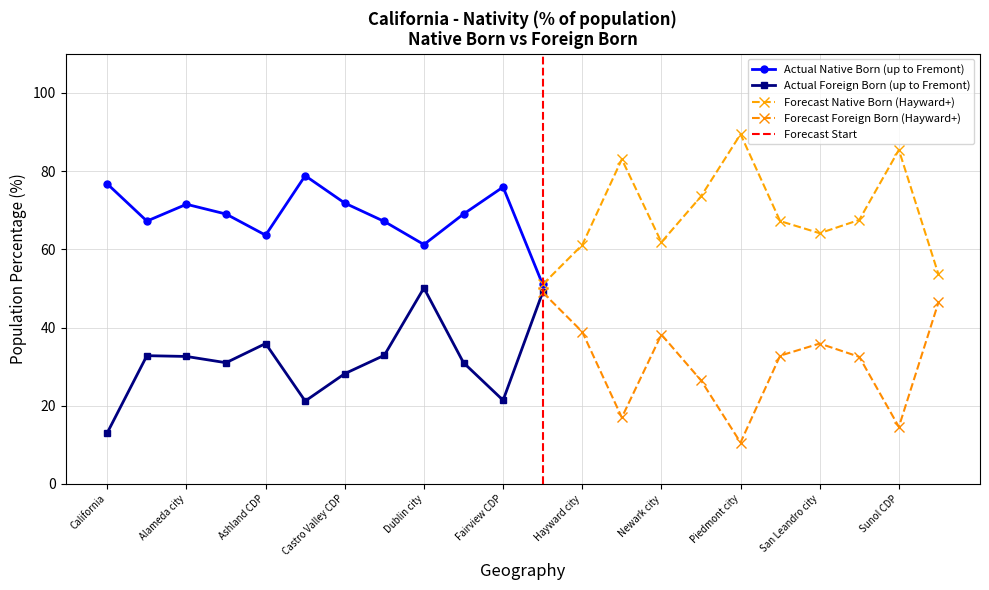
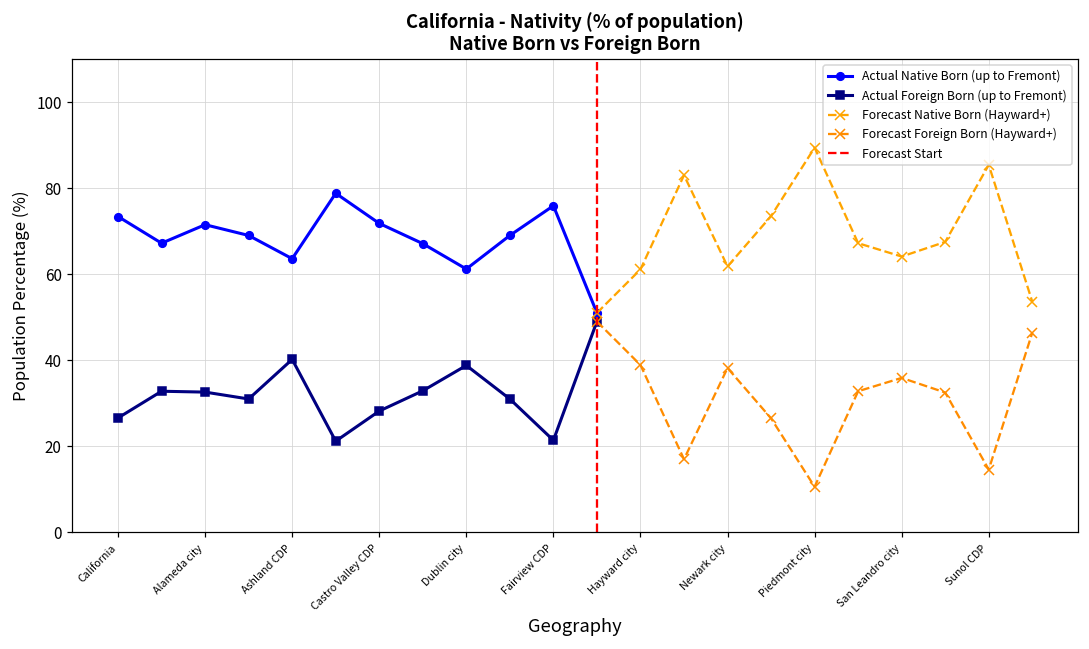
  {
    "Actual Native Born (up to Fremont)": {
-     "California": 77,
+     "California": 73,
      "Alameda city": 72,
      "Ashland CDP": 64,
      "Castro Valley CDP": 72,
      "Dublin city": 61,
      "Fairview CDP": 76
    },
    "Actual Foreign Born (up to Fremont)": {
-     "California": 13,
+     "California": 27,
      "Alameda city": 33,
-     "Ashland CDP": 36,
+     "Ashland CDP": 40,
      "Castro Valley CDP": 28,
-     "Dublin city": 50,
+     "Dublin city": 39,
      "Fairview CDP": 21
    }
  }
